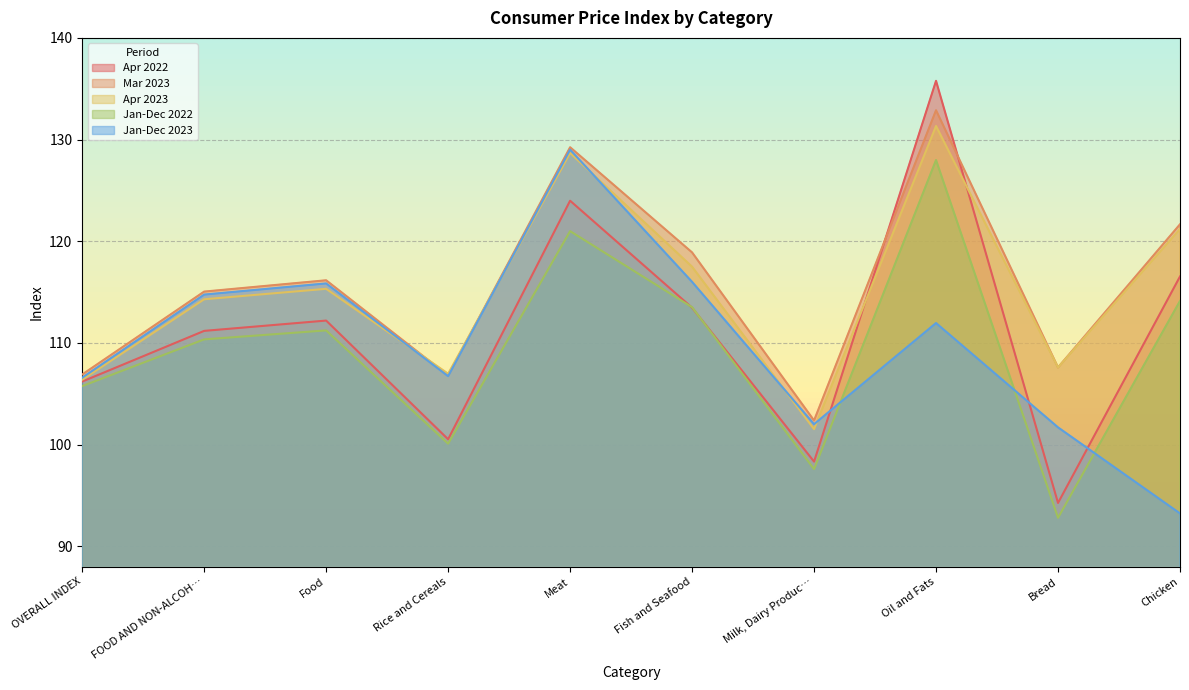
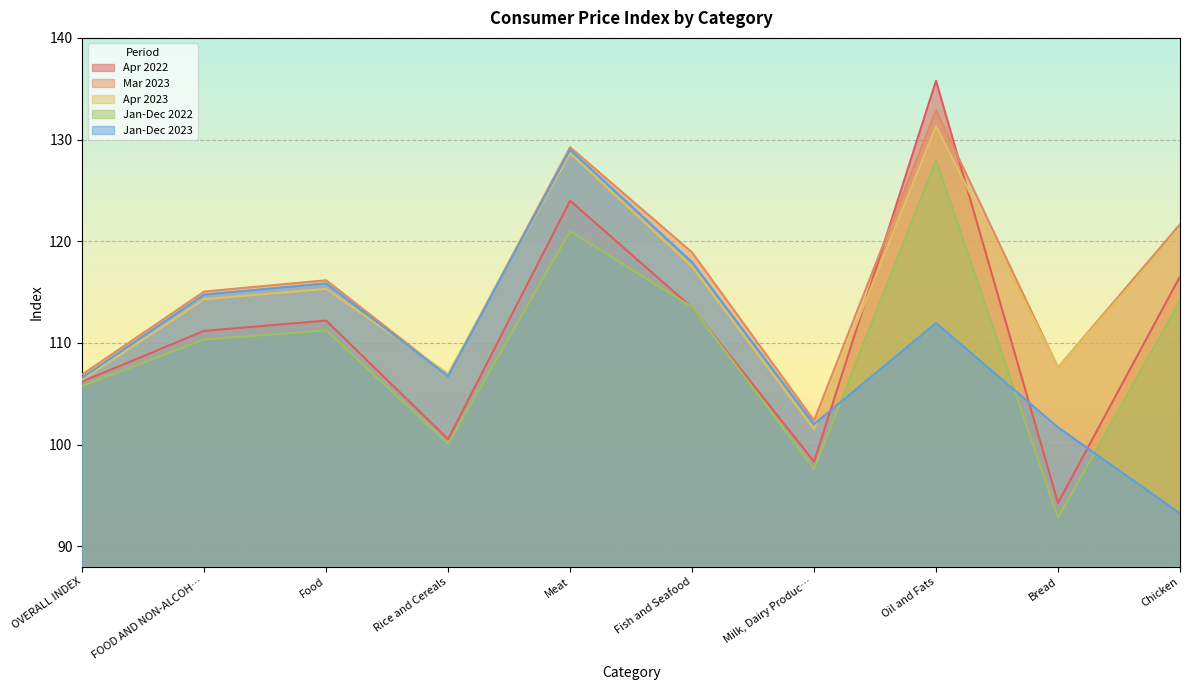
  {
    "Jan-Dec 2023": {
      "FOOD AND NON-ALCOH…": 114.8,
      "Food": 115.8,
-     "Fish and Seafood": 116.0,
+     "Fish and Seafood": 117.9,
      "Milk, Dairy Produc…": 102.0,
      "Oil and Fats": 112.0,
      "Bread": 101.7,
      "Chicken": 93.2
    }
  }
